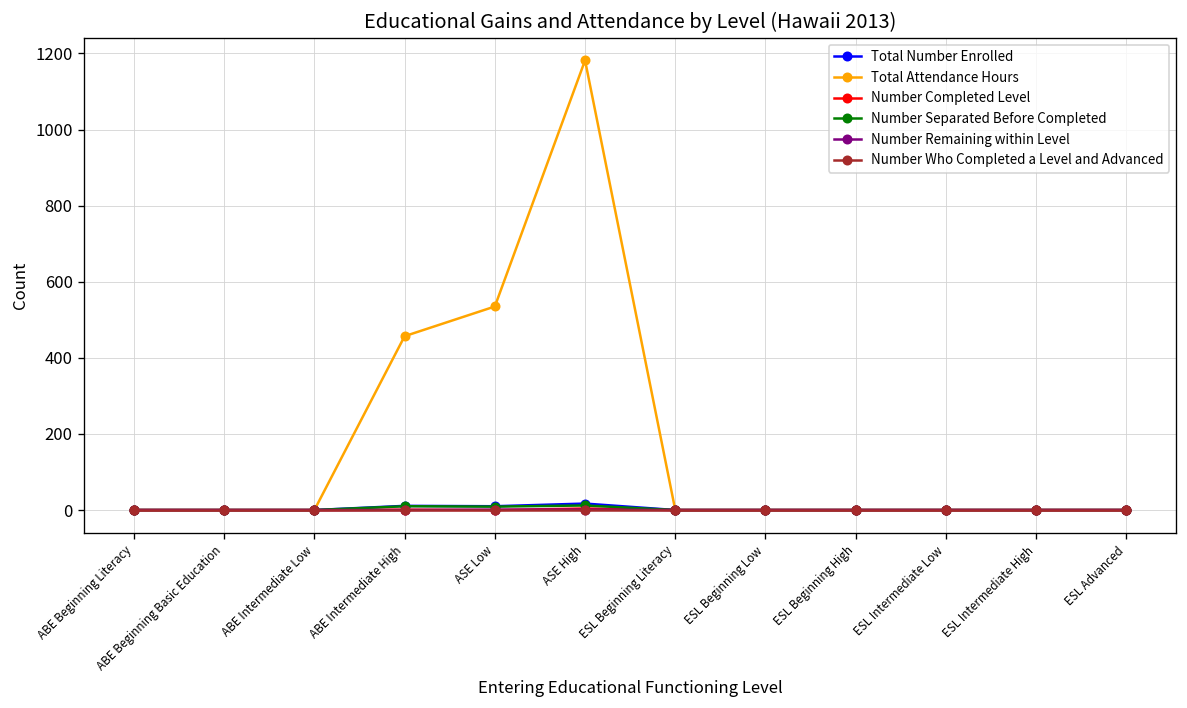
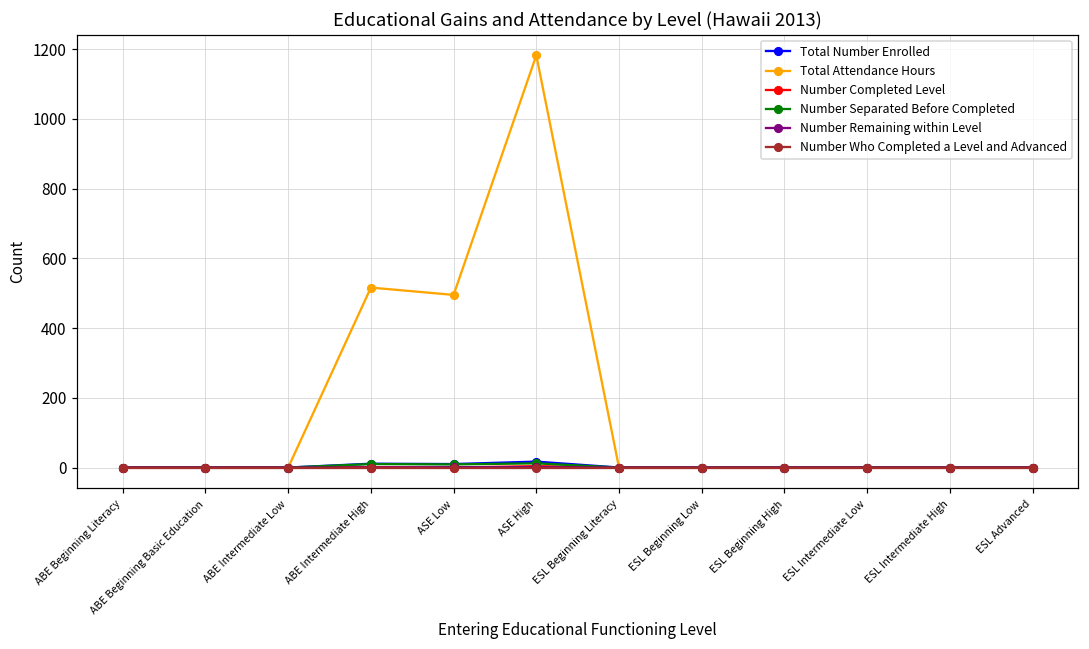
  {
    "Total Attendance Hours": {
-     "ABE Intermediate High": 460,
-     "ASE Low": 540,
+     "ABE Intermediate High": 520,
+     "ASE Low": 500,
      "ASE High": 1180
    }
  }
